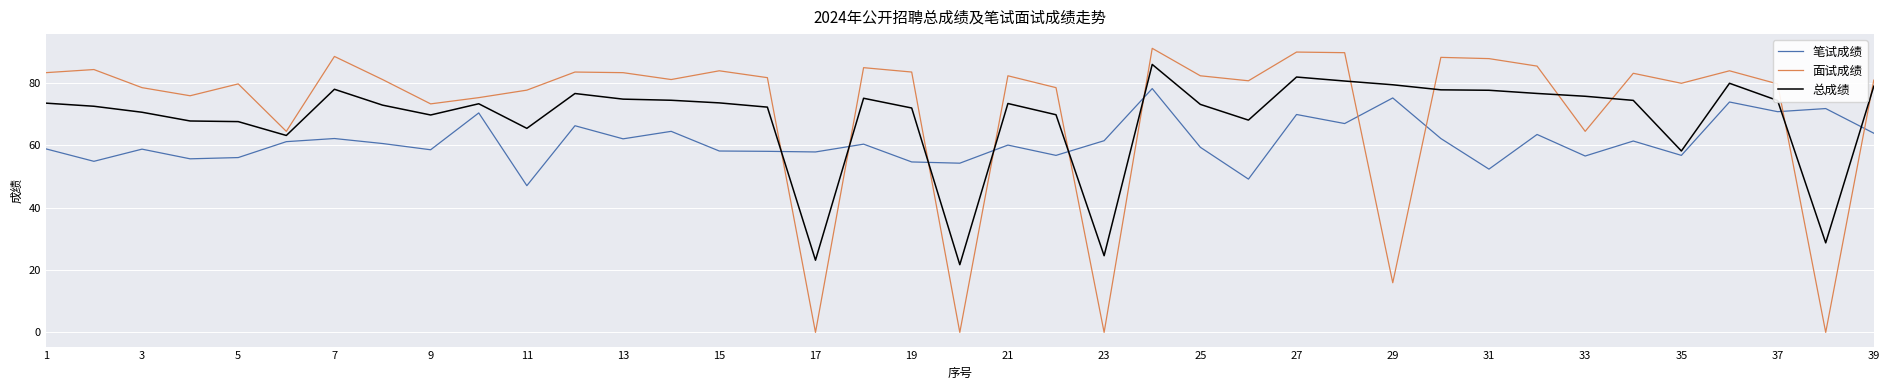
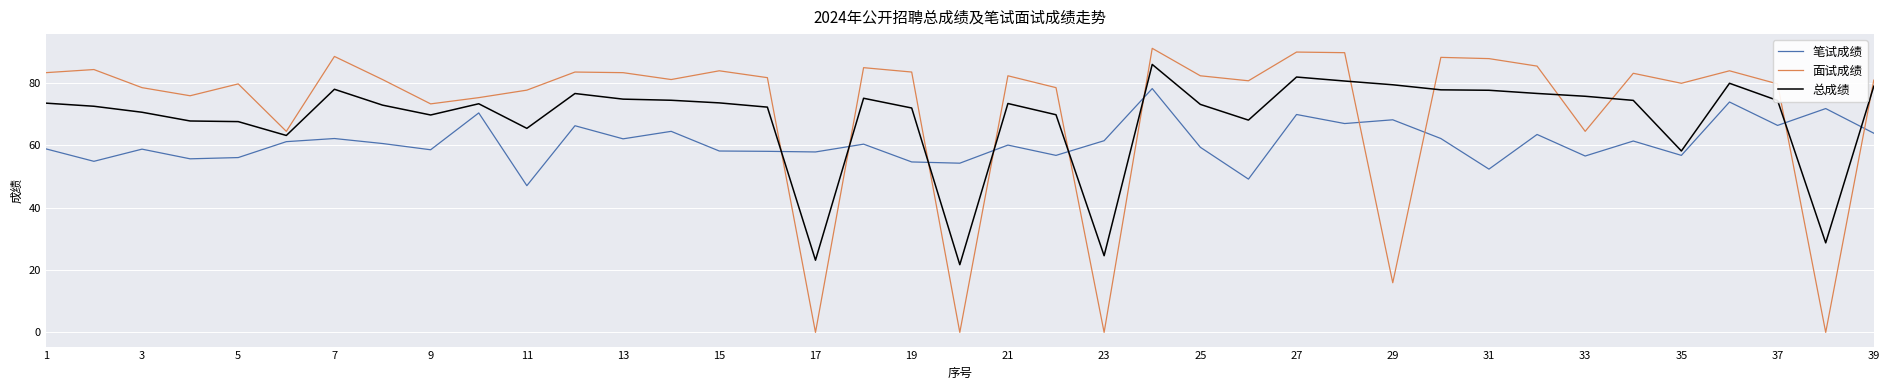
  {
    "笔试成绩": {
      "1": 59,
      "3": 59,
      "5": 56,
      "7": 62,
      "9": 59,
      "11": 47,
      "13": 62,
      "15": 58,
      "17": 58,
      "19": 55,
      "21": 60,
      "23": 61,
      "25": 59,
      "27": 70,
-     "29": 75,
+     "29": 68,
      "31": 52,
      "33": 57,
      "35": 57,
-     "37": 71,
+     "37": 66,
      "39": 64
    },
    "面试成绩": {
      "1": 83,
      "3": 78,
      "5": 80,
      "7": 88,
      "9": 73,
      "11": 78,
      "13": 83,
      "15": 84,
      "17": 0,
      "19": 83,
      "21": 82,
      "23": 0,
      "25": 82,
      "27": 90,
      "29": 16,
      "31": 88,
      "33": 64,
      "35": 80,
      "39": 81
    },
    "总成绩": {
      "1": 73,
      "3": 71,
      "5": 68,
      "7": 78,
      "9": 70,
      "11": 65,
      "13": 75,
      "15": 74,
      "17": 23,
      "19": 72,
      "21": 73,
      "23": 25,
      "25": 73,
      "27": 82,
      "29": 79,
      "31": 78,
      "33": 76,
      "35": 58,
      "39": 79
    }
  }
